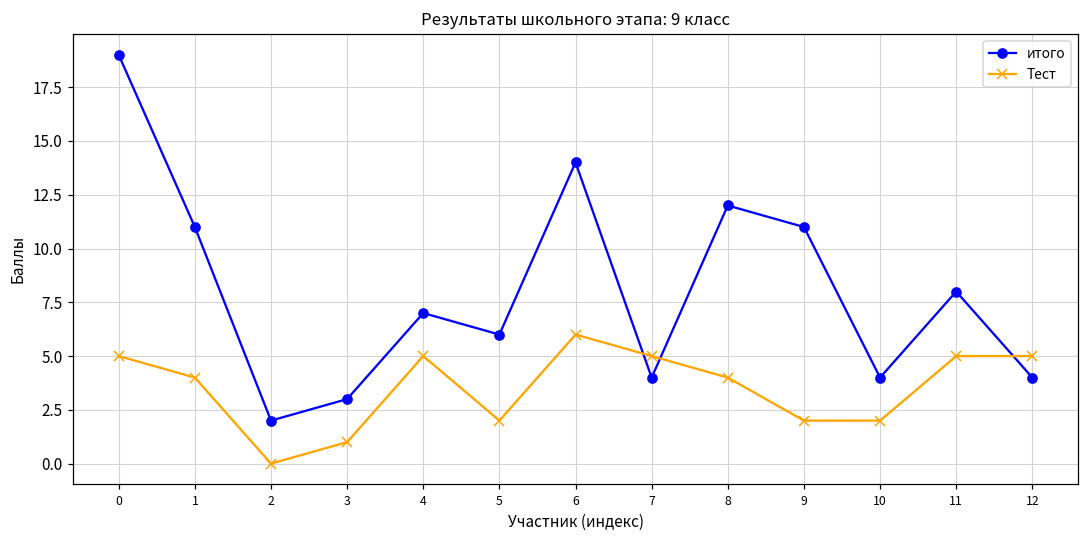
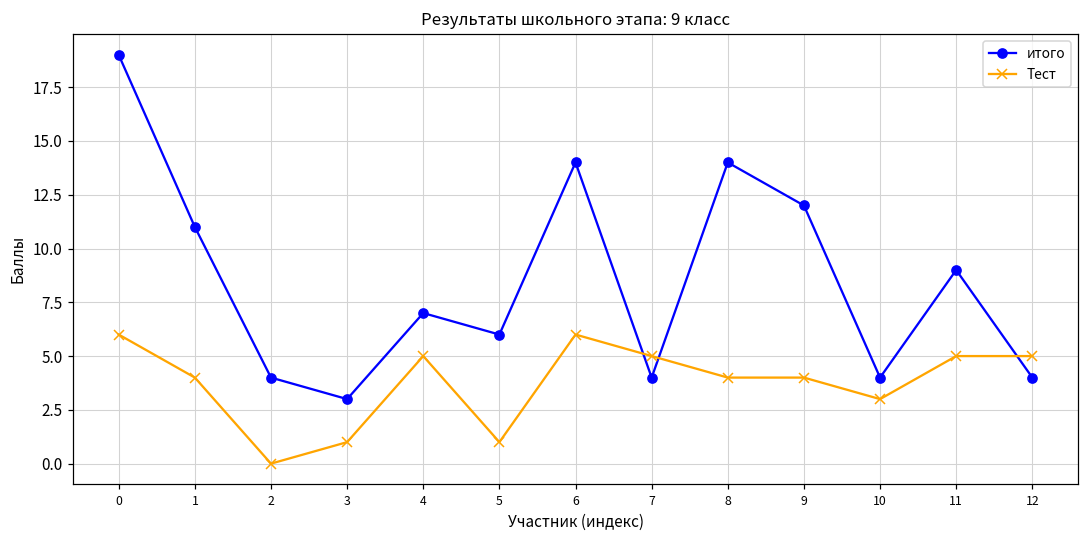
  {
    "итого": {
      "0": 19,
      "1": 11,
-     "2": 2,
+     "2": 4,
      "3": 3,
      "4": 7,
      "5": 6,
      "6": 14,
      "7": 4,
-     "8": 12,
-     "9": 11,
+     "8": 14,
+     "9": 12,
      "10": 4,
-     "11": 8,
+     "11": 9,
      "12": 4
    },
    "Тест": {
-     "0": 5,
+     "0": 6,
      "1": 4,
      "2": 0,
      "3": 1,
      "4": 5,
-     "5": 2,
+     "5": 1,
      "6": 6,
      "7": 5,
      "8": 4,
-     "9": 2,
-     "10": 2,
+     "9": 4,
+     "10": 3,
      "11": 5,
      "12": 5
    }
  }
